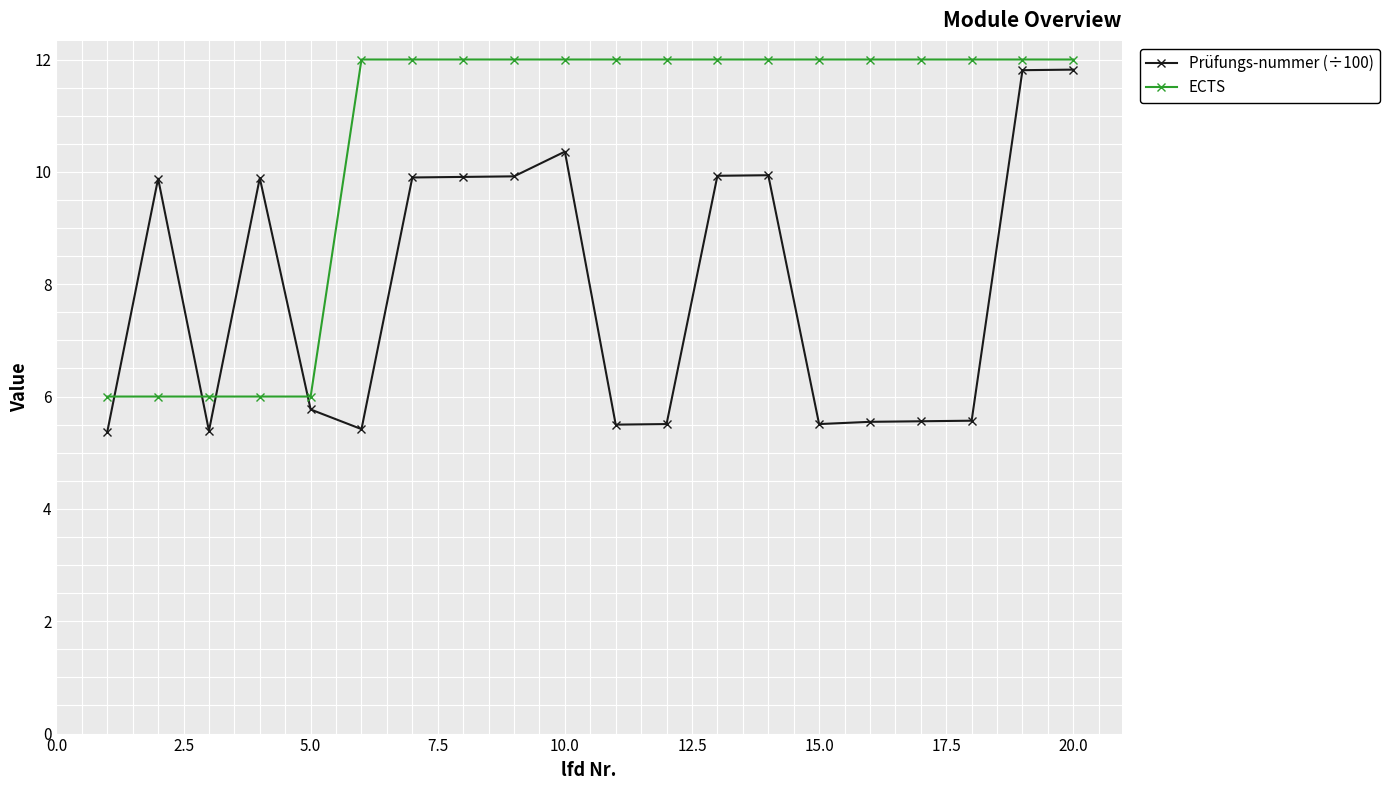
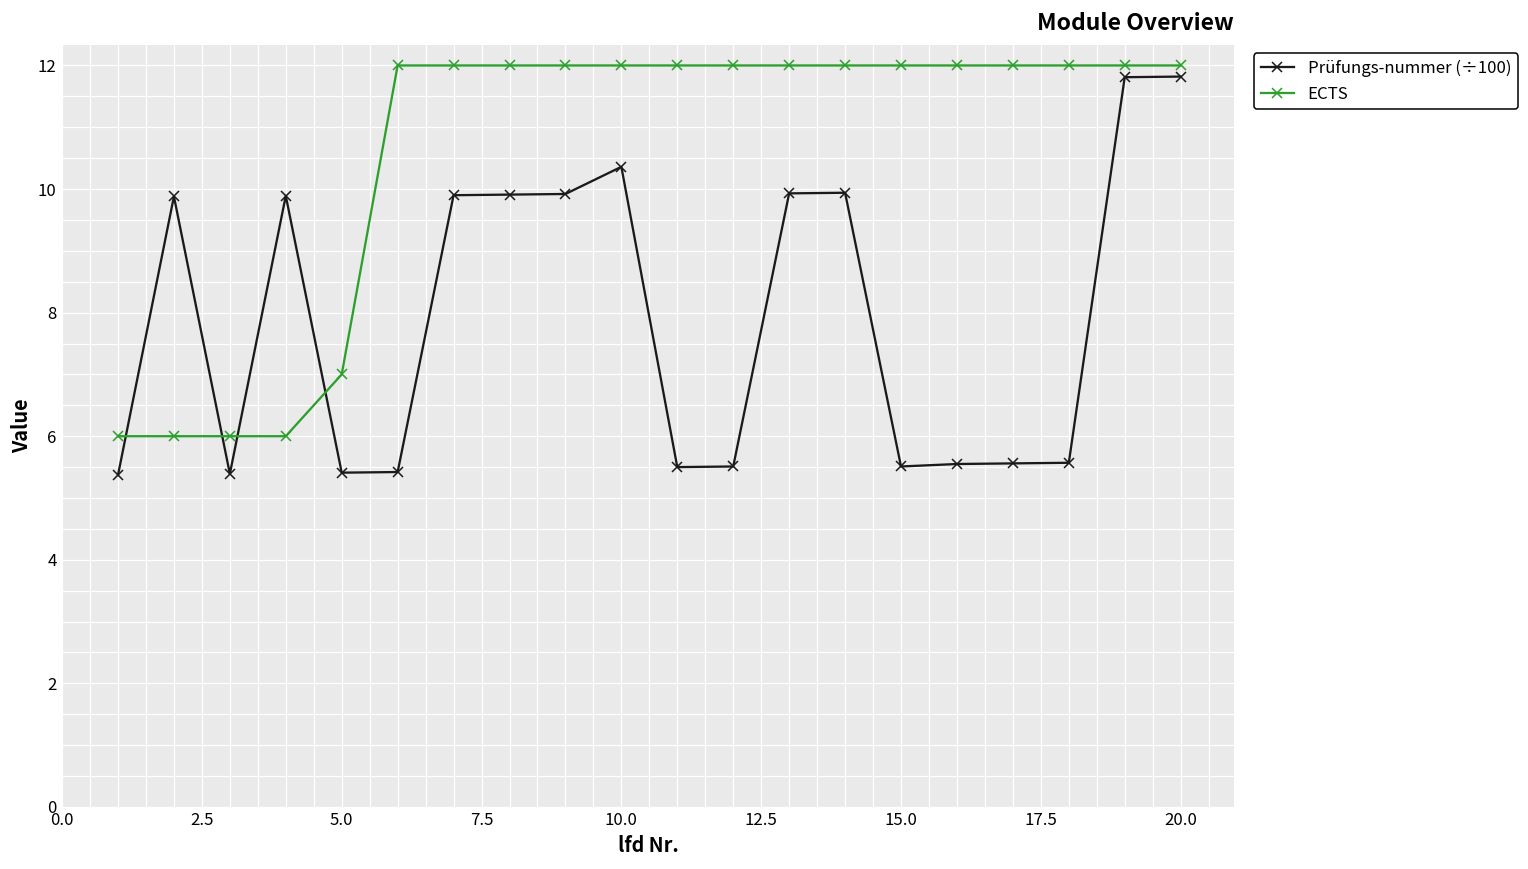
  {
    "Prüfungs-nummer (÷100)": {
-     "5.0": 5.8,
+     "5.0": 5.4,
      "10.0": 10.4,
      "15.0": 5.5,
      "20.0": 11.8
    },
    "ECTS": {
-     "5.0": 6,
+     "5.0": 7,
      "10.0": 12,
      "15.0": 12,
      "20.0": 12
    }
  }
